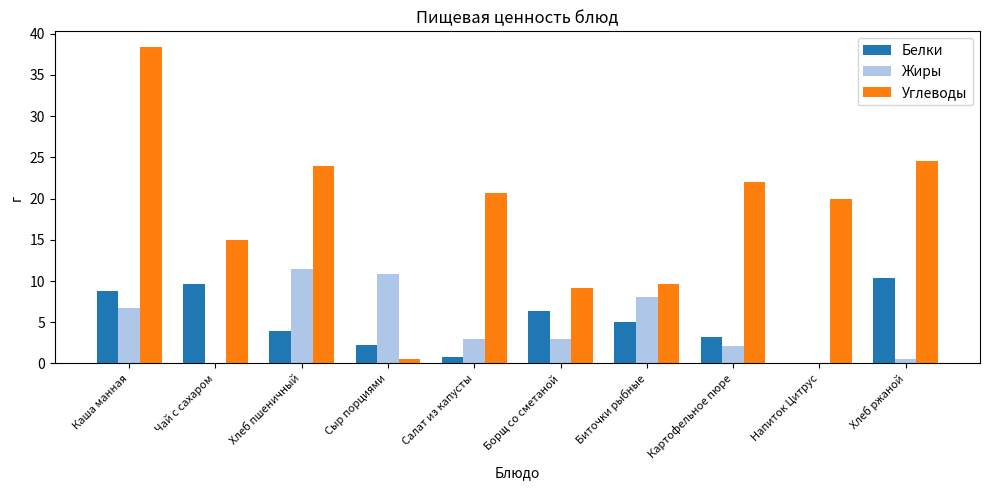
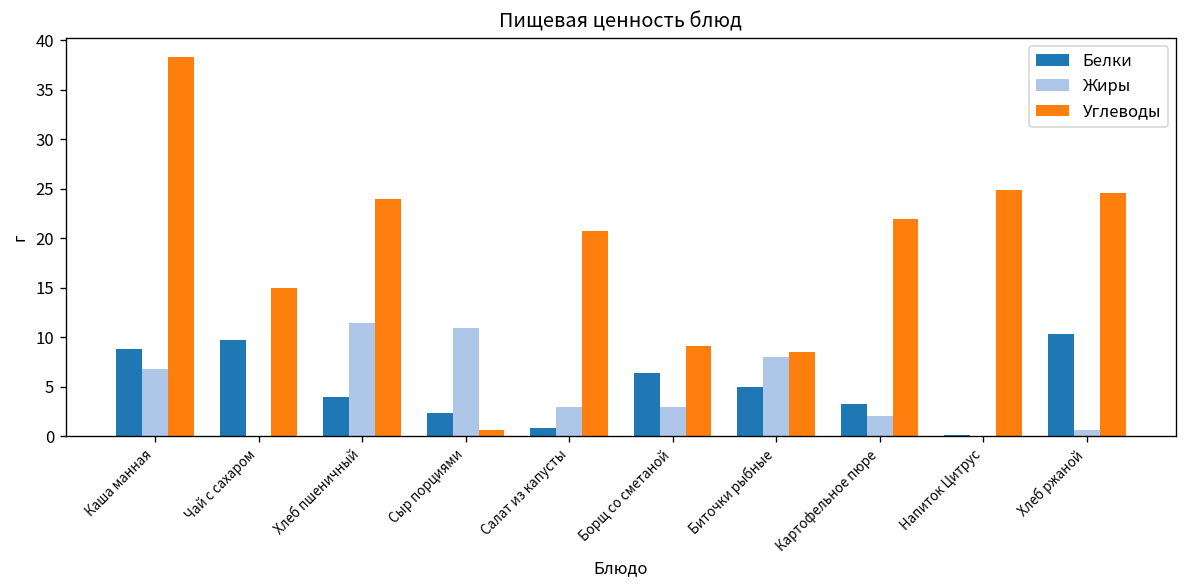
  {
    "Белки": {
      "Каша манная": 9,
      "Чай с сахаром": 10,
      "Хлеб пшеничный": 4,
      "Сыр порциями": 2,
      "Салат из капусты": 1,
      "Борщ со сметаной": 6,
      "Биточки рыбные": 5,
      "Картофельное пюре": 3,
      "Хлеб ржаной": 10
    },
    "Жиры": {
      "Каша манная": 7,
      "Хлеб пшеничный": 11,
      "Сыр порциями": 11,
      "Салат из капусты": 3,
      "Борщ со сметаной": 3,
      "Биточки рыбные": 8,
      "Картофельное пюре": 2,
      "Напиток Цитрус": 0,
      "Хлеб ржаной": 1
    },
    "Углеводы": {
      "Каша манная": 38,
      "Чай с сахаром": 15,
      "Хлеб пшеничный": 24,
      "Сыр порциями": 1,
      "Салат из капусты": 21,
      "Борщ со сметаной": 9,
-     "Биточки рыбные": 10,
+     "Биточки рыбные": 9,
      "Картофельное пюре": 22,
-     "Напиток Цитрус": 20,
+     "Напиток Цитрус": 25,
      "Хлеб ржаной": 25
    }
  }
